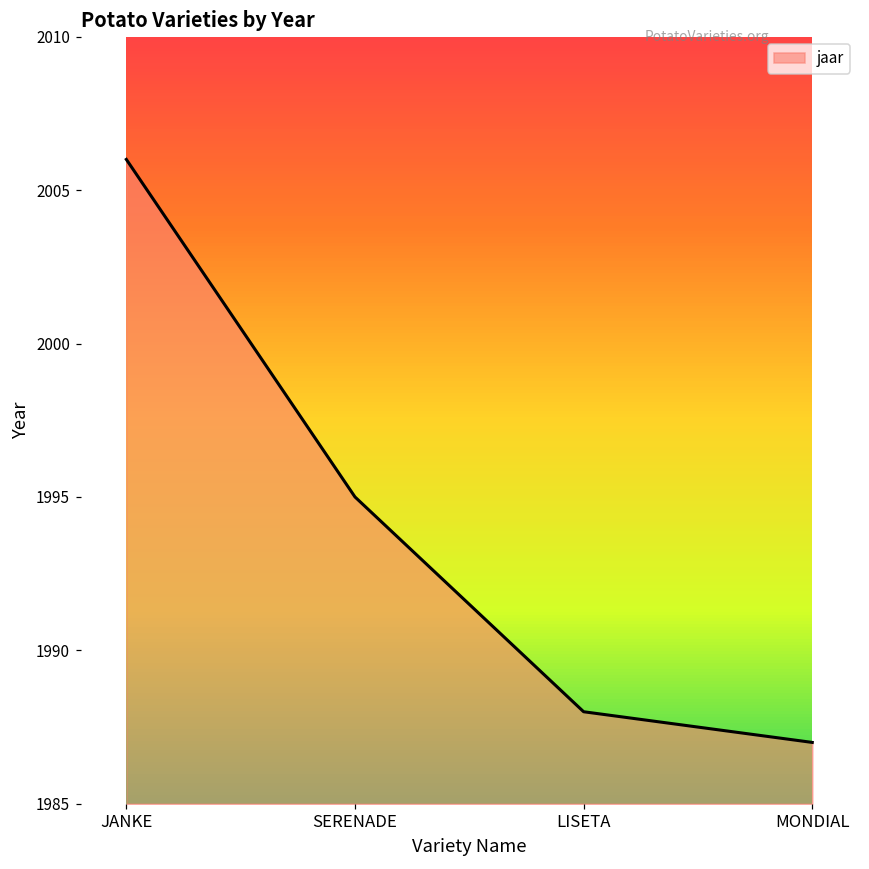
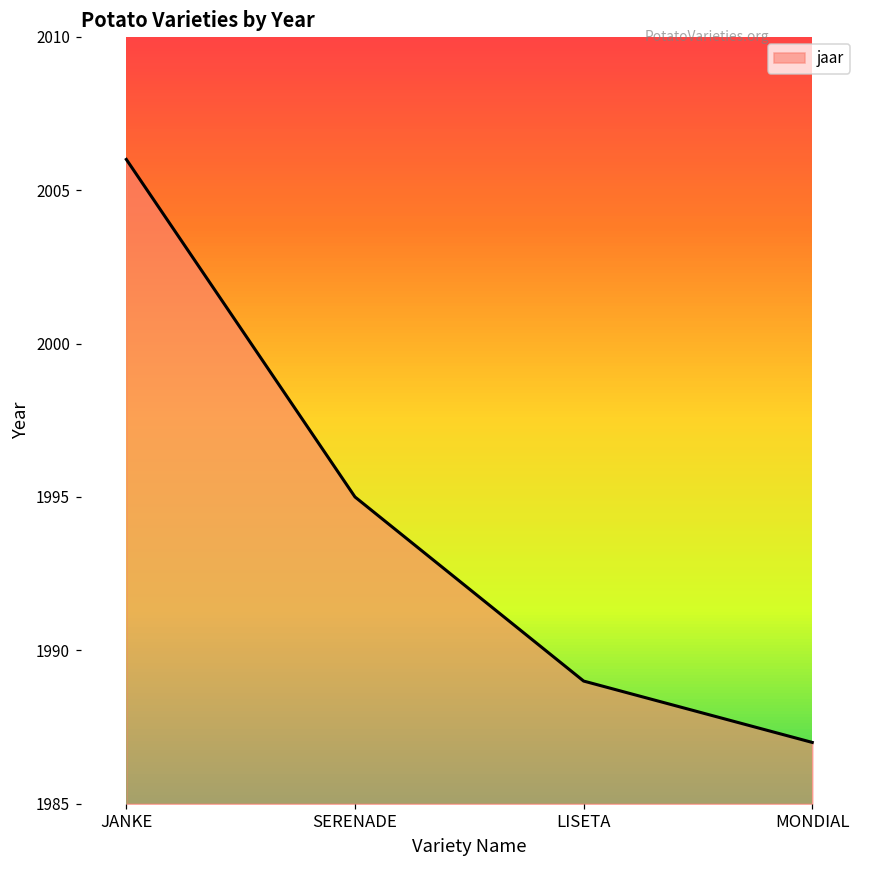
  {
    "JANKE": 2006,
    "SERENADE": 1995,
-   "LISETA": 1988,
+   "LISETA": 1989,
    "MONDIAL": 1987
  }
